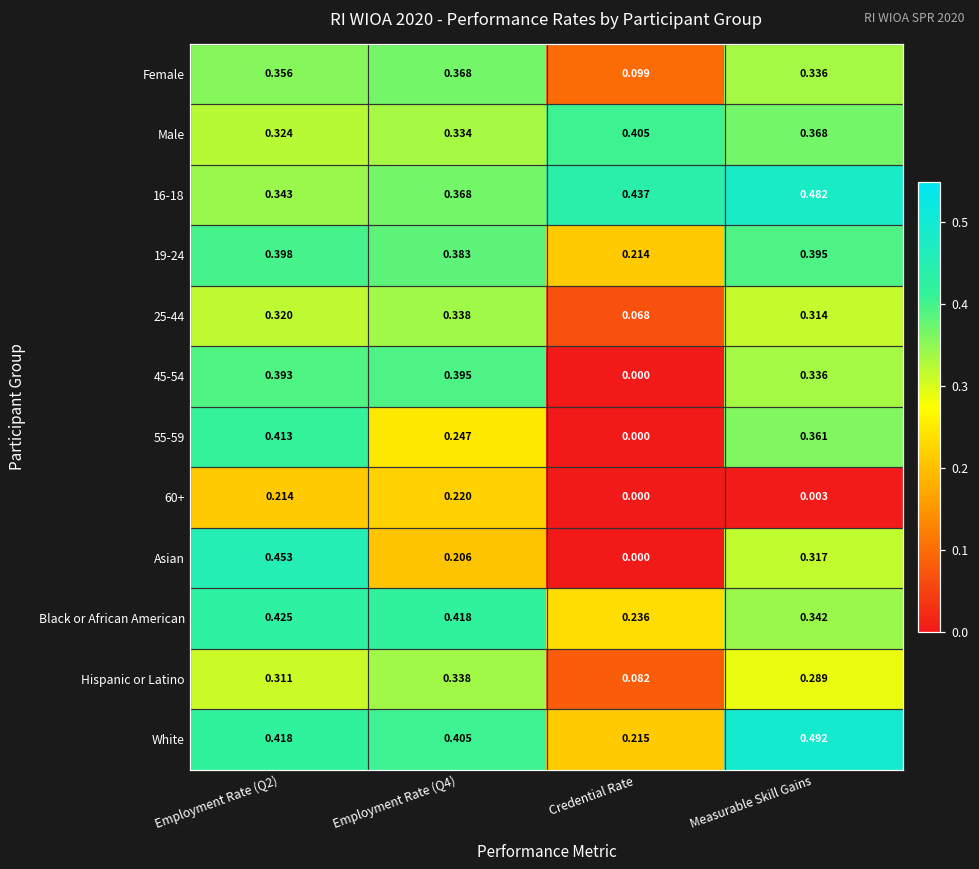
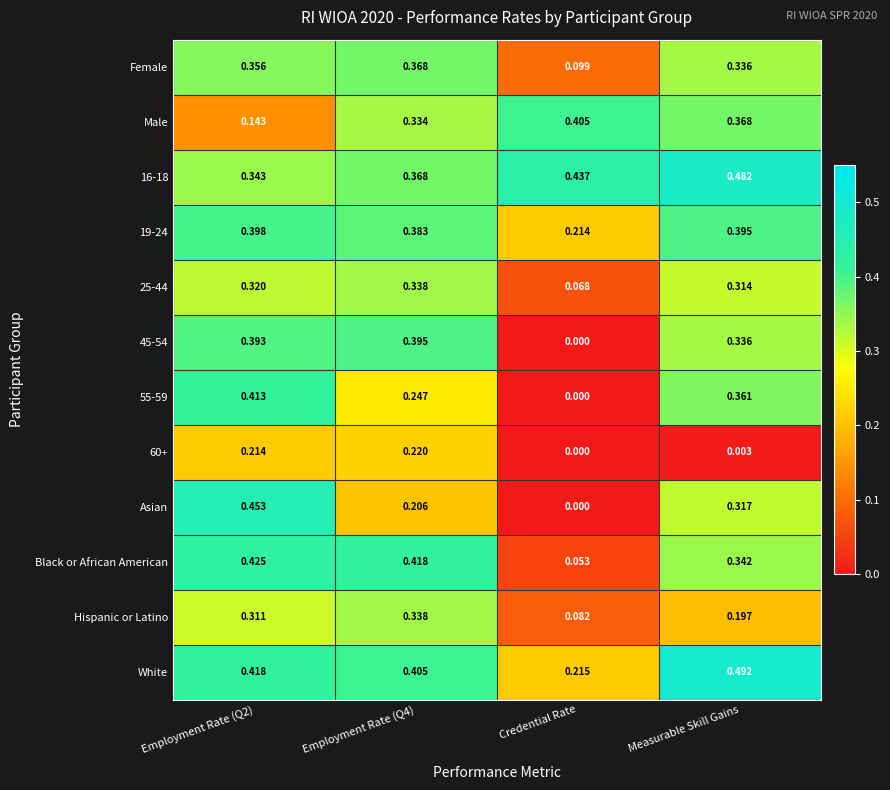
  {
    "Female": {
      "Employment Rate (Q2)": 0.356,
      "Employment Rate (Q4)": 0.368,
      "Credential Rate": 0.099,
      "Measurable Skill Gains": 0.336
    },
    "Male": {
-     "Employment Rate (Q2)": 0.324,
+     "Employment Rate (Q2)": 0.143,
      "Employment Rate (Q4)": 0.334,
      "Credential Rate": 0.405,
      "Measurable Skill Gains": 0.368
    },
    "16-18": {
      "Employment Rate (Q2)": 0.343,
      "Employment Rate (Q4)": 0.368,
      "Credential Rate": 0.437,
      "Measurable Skill Gains": 0.482
    },
    "19-24": {
      "Employment Rate (Q2)": 0.398,
      "Employment Rate (Q4)": 0.383,
      "Credential Rate": 0.214,
      "Measurable Skill Gains": 0.395
    },
    "25-44": {
      "Employment Rate (Q2)": 0.320,
      "Employment Rate (Q4)": 0.338,
      "Credential Rate": 0.068,
      "Measurable Skill Gains": 0.314
    },
    "45-54": {
      "Employment Rate (Q2)": 0.393,
      "Employment Rate (Q4)": 0.395,
      "Credential Rate": 0.000,
      "Measurable Skill Gains": 0.336
    },
    "55-59": {
      "Employment Rate (Q2)": 0.413,
      "Employment Rate (Q4)": 0.247,
      "Credential Rate": 0.000,
      "Measurable Skill Gains": 0.361
    },
    "60+": {
      "Employment Rate (Q2)": 0.214,
      "Employment Rate (Q4)": 0.220,
      "Credential Rate": 0.000,
      "Measurable Skill Gains": 0.003
    },
    "Asian": {
      "Employment Rate (Q2)": 0.453,
      "Employment Rate (Q4)": 0.206,
      "Credential Rate": 0.000,
      "Measurable Skill Gains": 0.317
    },
    "Black or African American": {
      "Employment Rate (Q2)": 0.425,
      "Employment Rate (Q4)": 0.418,
-     "Credential Rate": 0.236,
+     "Credential Rate": 0.053,
      "Measurable Skill Gains": 0.342
    },
    "Hispanic or Latino": {
      "Employment Rate (Q2)": 0.311,
      "Employment Rate (Q4)": 0.338,
      "Credential Rate": 0.082,
-     "Measurable Skill Gains": 0.289
+     "Measurable Skill Gains": 0.197
    },
    "White": {
      "Employment Rate (Q2)": 0.418,
      "Employment Rate (Q4)": 0.405,
      "Credential Rate": 0.215,
      "Measurable Skill Gains": 0.492
    }
  }
